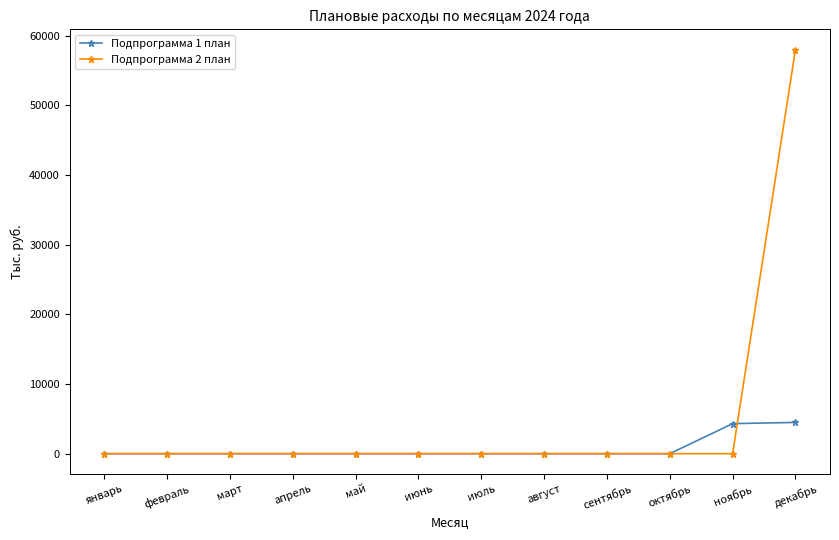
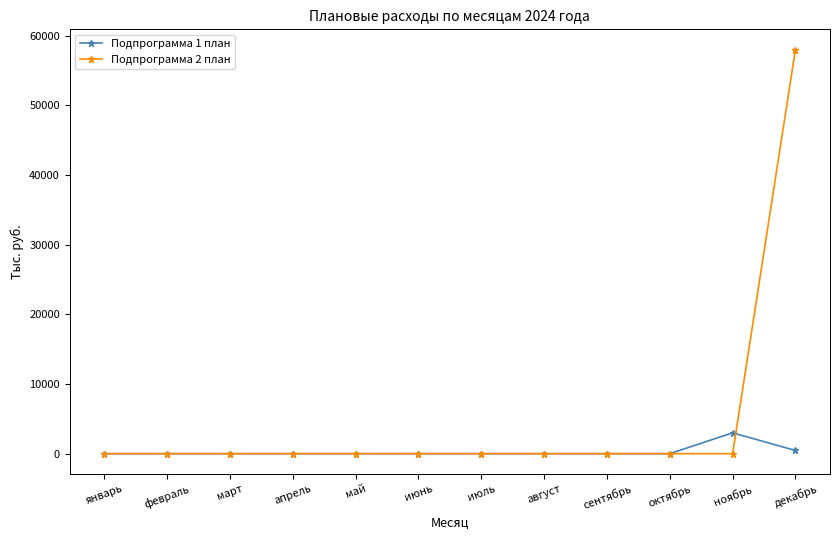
  {
    "Подпрограмма 1 план": {
-     "ноябрь": 4000,
-     "декабрь": 4000
+     "ноябрь": 3000,
+     "декабрь": 0
    },
    "Подпрограмма 2 план": {
      "ноябрь": 0,
      "декабрь": 58000
    }
  }
